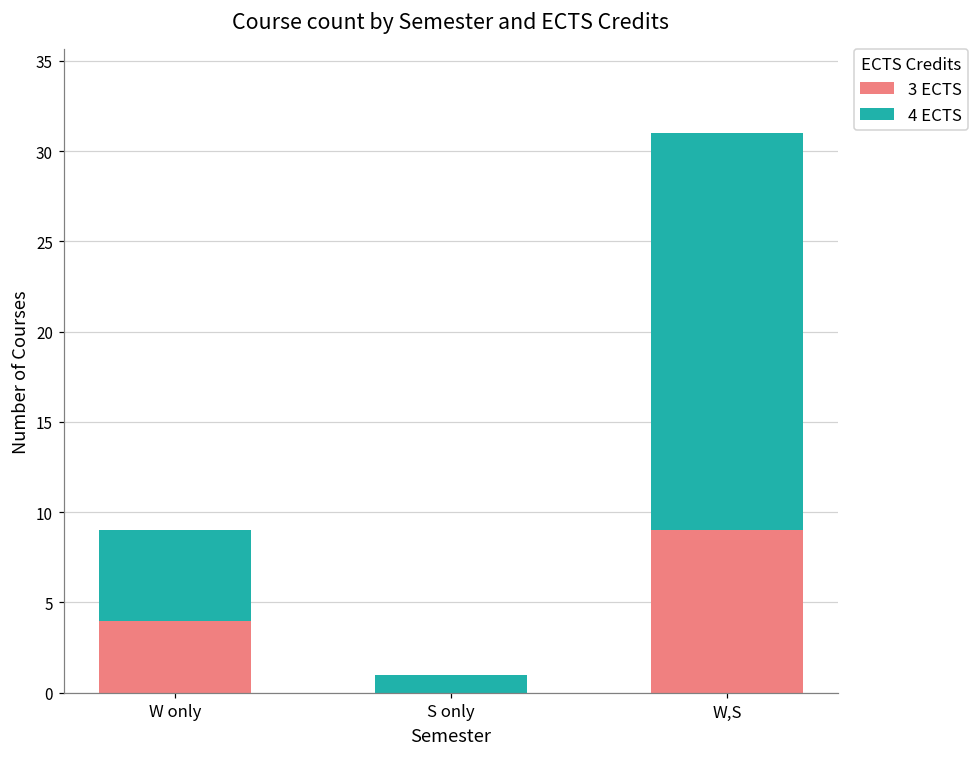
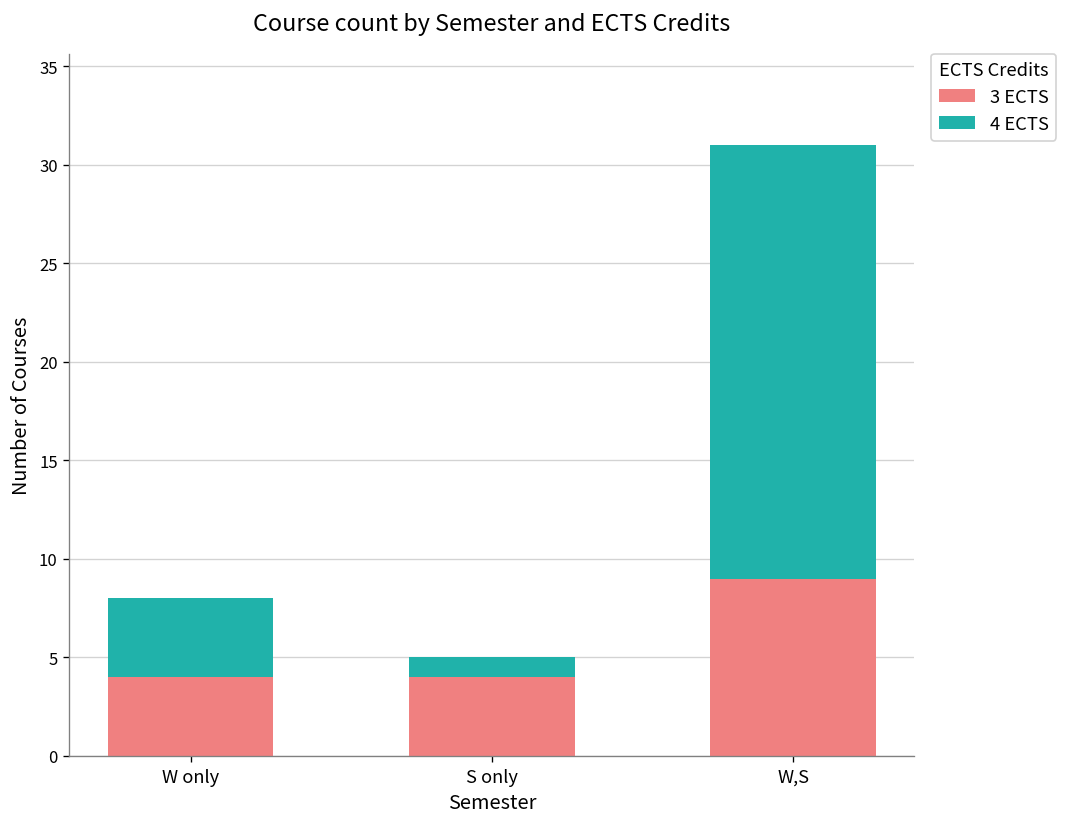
  {
    "3 ECTS": {
      "W only": 4,
-     "S only": 0,
+     "S only": 4,
      "W,S": 9
    },
    "4 ECTS": {
-     "W only": 5
+     "W only": 4
    }
  }
